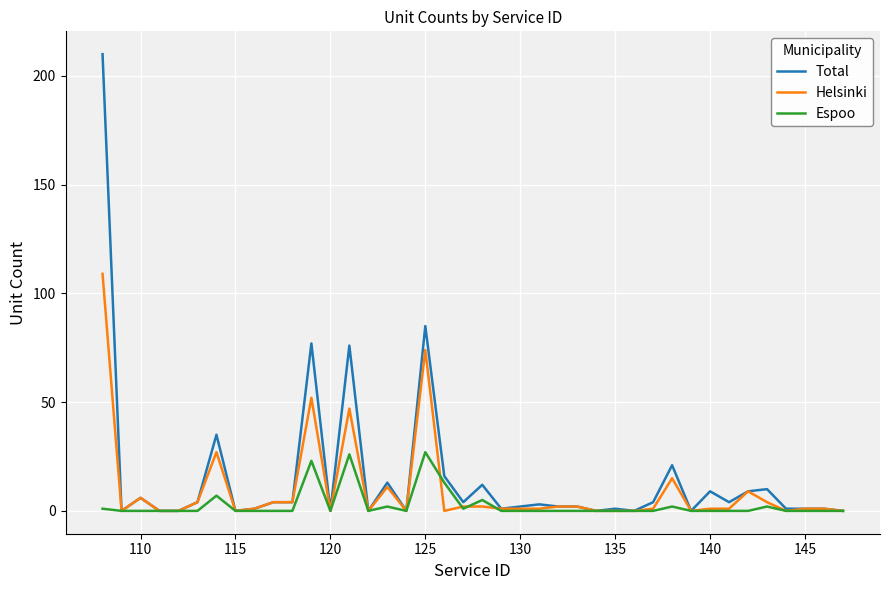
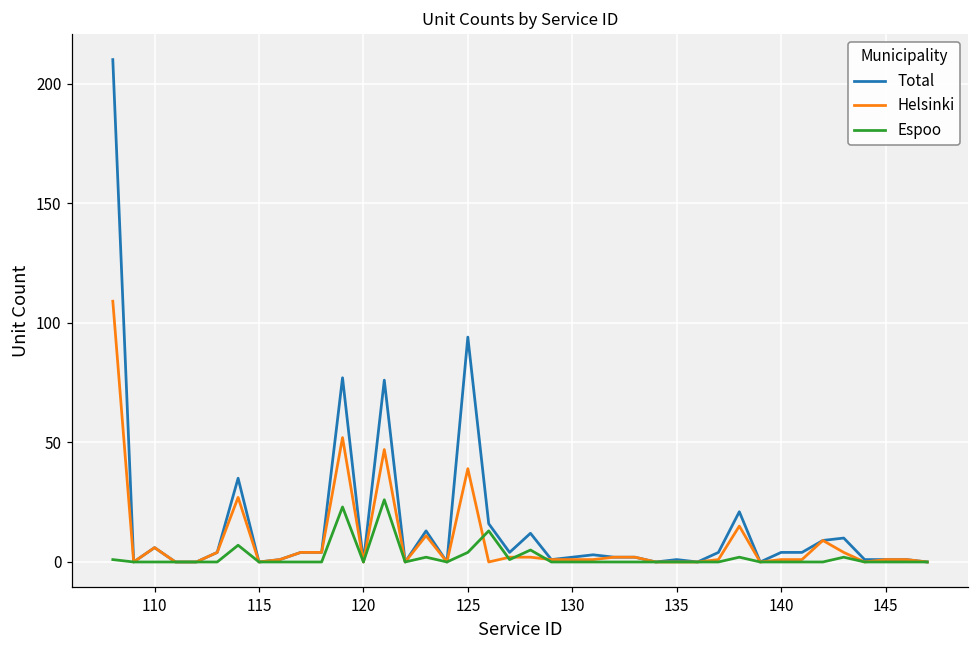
  {
    "Total": {
-     "125": 85,
-     "140": 9
+     "125": 94,
+     "140": 4
    },
    "Helsinki": {
-     "125": 74
+     "125": 39
    },
    "Espoo": {
      "110": 0,
-     "125": 27
+     "125": 4
    }
  }
